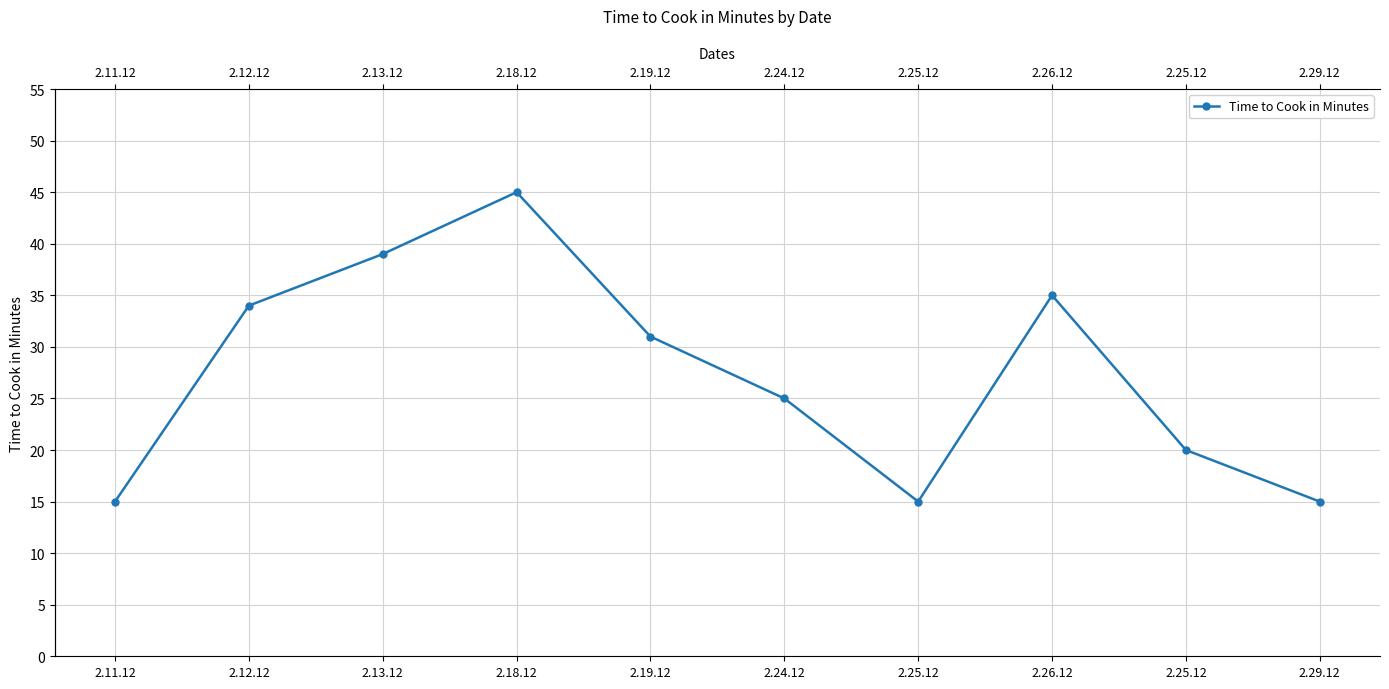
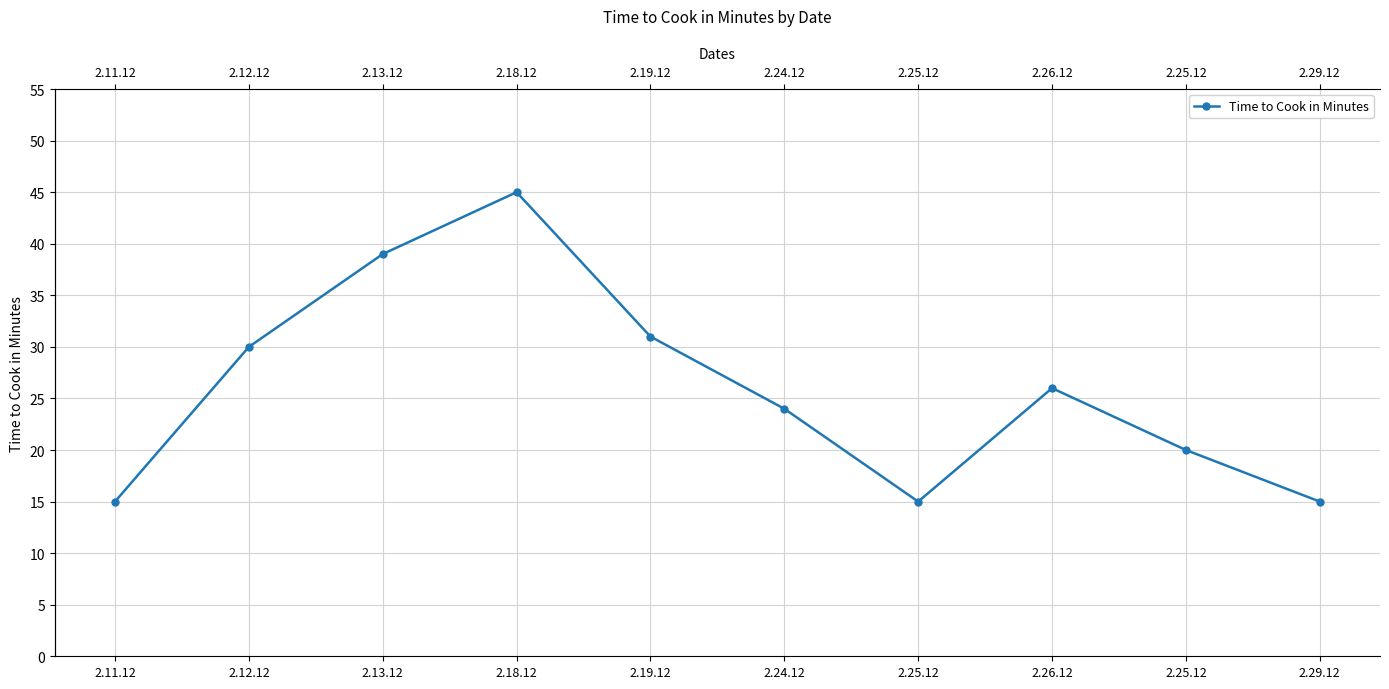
  {
    "2.11.12": 15,
-   "2.12.12": 34,
+   "2.12.12": 30,
    "2.13.12": 39,
    "2.18.12": 45,
    "2.19.12": 31,
-   "2.24.12": 25,
-   "2.26.12": 35,
+   "2.24.12": 24,
+   "2.26.12": 26,
    "2.29.12": 15
  }
